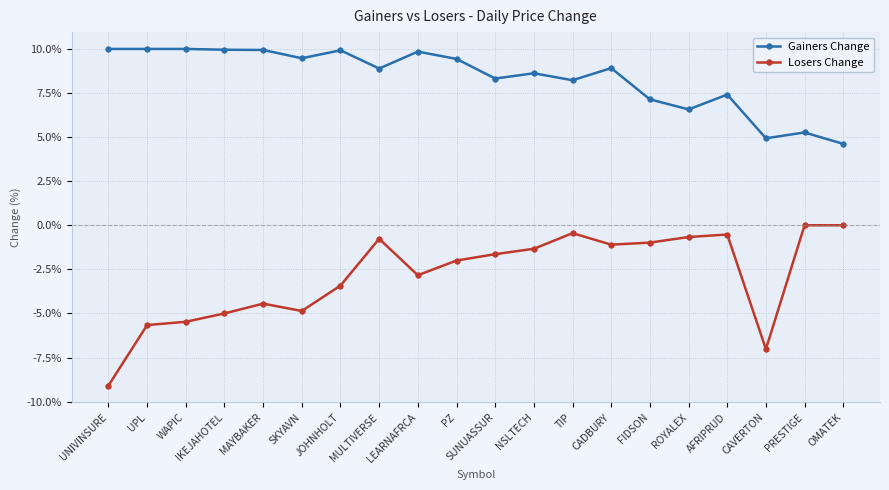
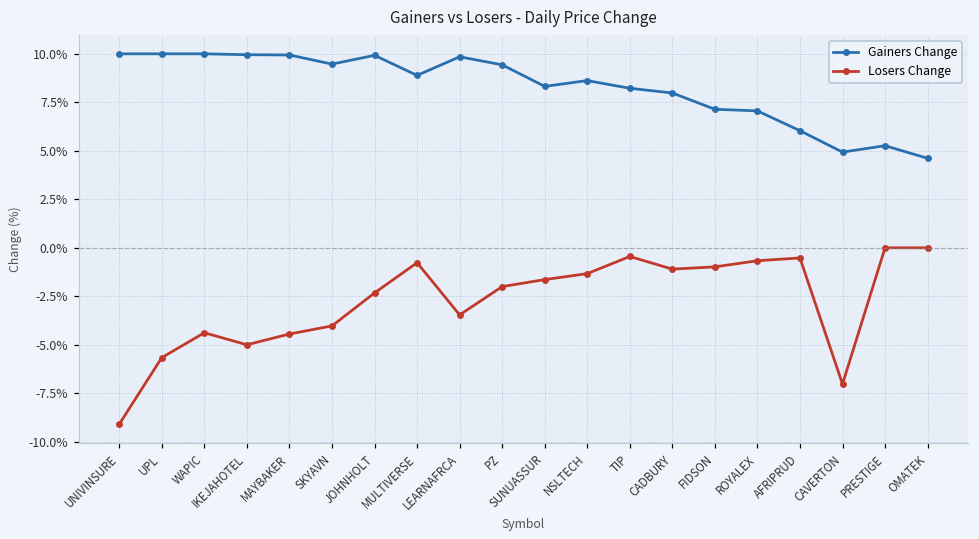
  {
    "Gainers Change": {
      "UNIVINSURE": "10.0%",
      "UPL": "10.0%",
      "WAPIC": "10.0%",
      "IKEJAHOTEL": "10.0%",
      "MAYBAKER": "9.9%",
      "SKYAVN": "9.5%",
      "JOHNHOLT": "9.9%",
      "MULTIVERSE": "8.9%",
      "LEARNAFRCA": "9.8%",
      "PZ": "9.4%",
      "SUNUASSUR": "8.3%",
      "NSLTECH": "8.6%",
      "TIP": "8.2%",
-     "CADBURY": "8.9%",
+     "CADBURY": "8.0%",
      "FIDSON": "7.1%",
-     "ROYALEX": "6.6%",
-     "AFRIPRUD": "7.4%",
+     "ROYALEX": "7.1%",
+     "AFRIPRUD": "6.0%",
      "CAVERTON": "4.9%",
      "PRESTIGE": "5.3%",
      "OMATEK": "4.6%"
    },
    "Losers Change": {
      "UNIVINSURE": "-9.1%",
      "UPL": "-5.7%",
-     "WAPIC": "-5.5%",
+     "WAPIC": "-4.4%",
      "IKEJAHOTEL": "-5.0%",
      "MAYBAKER": "-4.4%",
-     "SKYAVN": "-4.9%",
-     "JOHNHOLT": "-3.4%",
+     "SKYAVN": "-4.0%",
+     "JOHNHOLT": "-2.3%",
      "MULTIVERSE": "-0.8%",
-     "LEARNAFRCA": "-2.8%",
+     "LEARNAFRCA": "-3.5%",
      "PZ": "-2.0%",
      "SUNUASSUR": "-1.6%",
      "NSLTECH": "-1.3%",
      "TIP": "-0.4%",
      "CADBURY": "-1.1%",
      "FIDSON": "-1.0%",
      "ROYALEX": "-0.7%",
      "AFRIPRUD": "-0.5%",
      "CAVERTON": "-7.0%",
      "PRESTIGE": "0.0%",
      "OMATEK": "0.0%"
    }
  }
